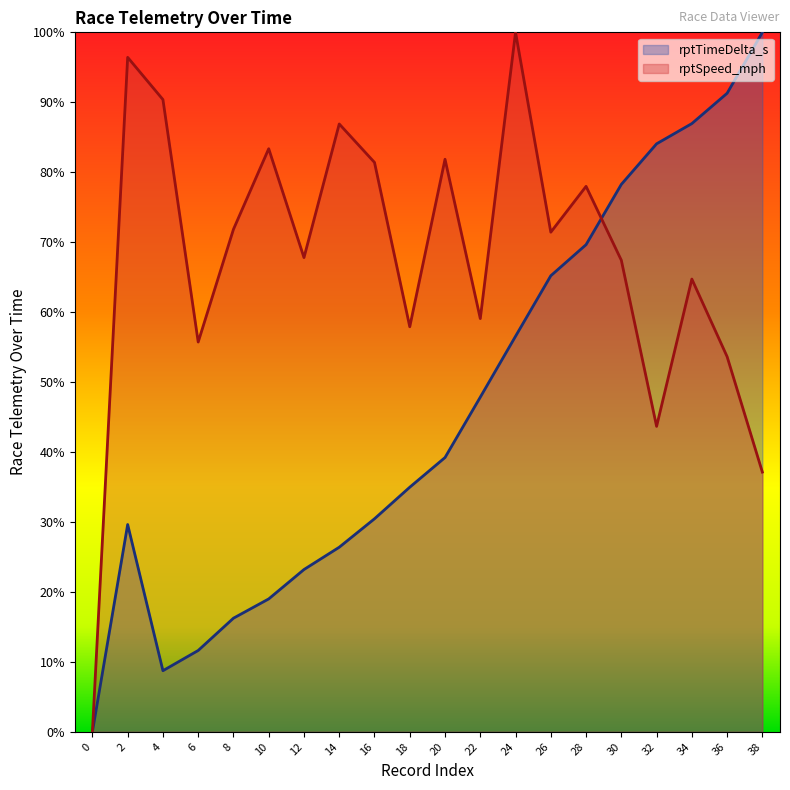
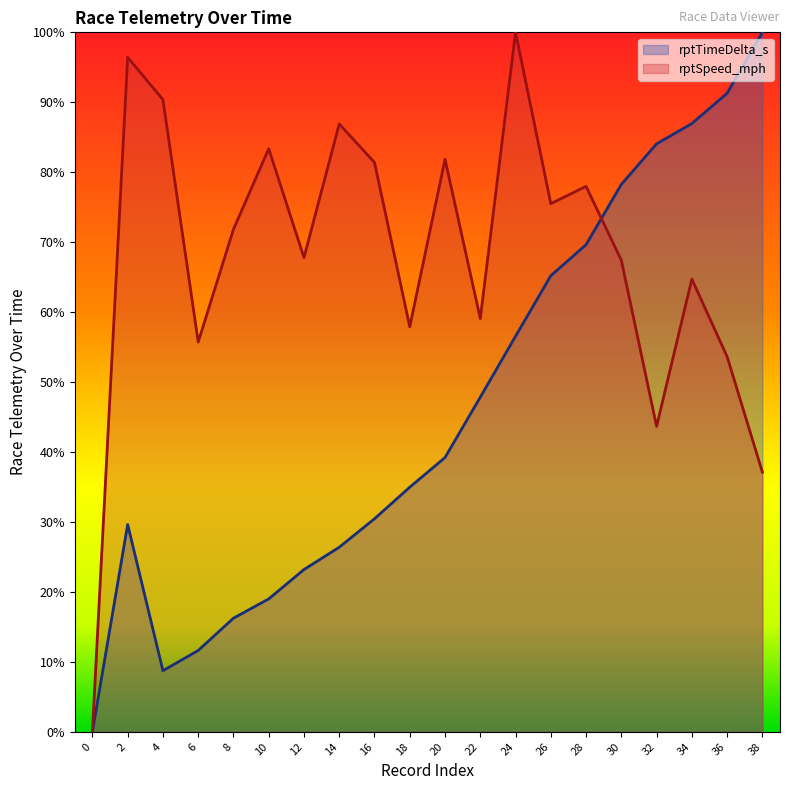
  {
    "rptTimeDelta_s": {
      "2": "30%",
      "4": "9%",
      "6": "12%",
      "8": "16%",
      "10": "19%",
      "12": "23%",
      "14": "26%",
      "16": "30%",
      "18": "35%",
      "20": "39%",
      "22": "48%",
      "24": "57%",
      "26": "65%",
      "28": "70%",
      "30": "78%",
      "32": "84%",
      "34": "87%",
      "36": "91%",
      "38": "100%"
    },
    "rptSpeed_mph": {
      "2": "96%",
      "4": "90%",
      "6": "56%",
      "8": "72%",
      "10": "83%",
      "12": "68%",
      "14": "87%",
      "16": "81%",
      "18": "58%",
      "20": "82%",
      "22": "59%",
      "24": "100%",
-     "26": "71%",
+     "26": "76%",
      "28": "78%",
      "30": "67%",
      "32": "44%",
      "34": "65%",
      "36": "54%",
      "38": "37%"
    }
  }
